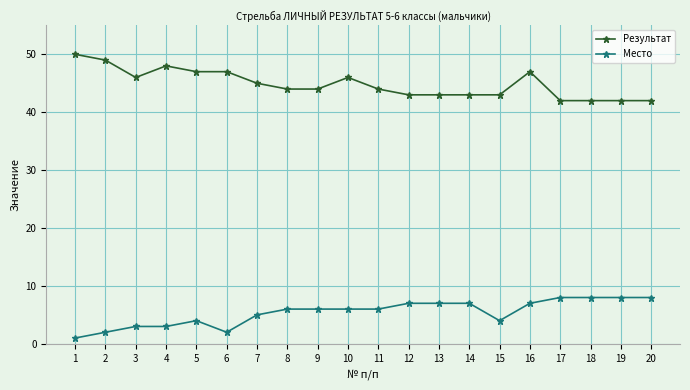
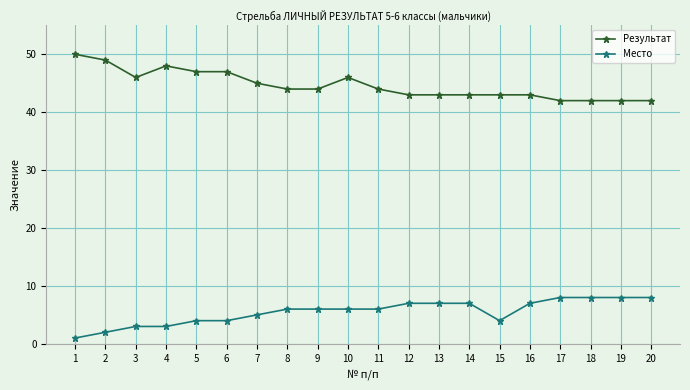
  {
    "Результат": {
      "1": 50,
      "2": 49,
      "3": 46,
      "4": 48,
      "5": 47,
      "6": 47,
      "7": 45,
      "8": 44,
      "9": 44,
      "10": 46,
      "11": 44,
      "12": 43,
      "13": 43,
      "14": 43,
      "15": 43,
-     "16": 47,
+     "16": 43,
      "17": 42,
      "18": 42,
      "19": 42,
      "20": 42
    },
    "Место": {
      "1": 1,
      "2": 2,
      "3": 3,
      "4": 3,
      "5": 4,
-     "6": 2,
+     "6": 4,
      "7": 5,
      "8": 6,
      "9": 6,
      "10": 6,
      "11": 6,
      "12": 7,
      "13": 7,
      "14": 7,
      "15": 4,
      "16": 7,
      "17": 8,
      "18": 8,
      "19": 8,
      "20": 8
    }
  }
